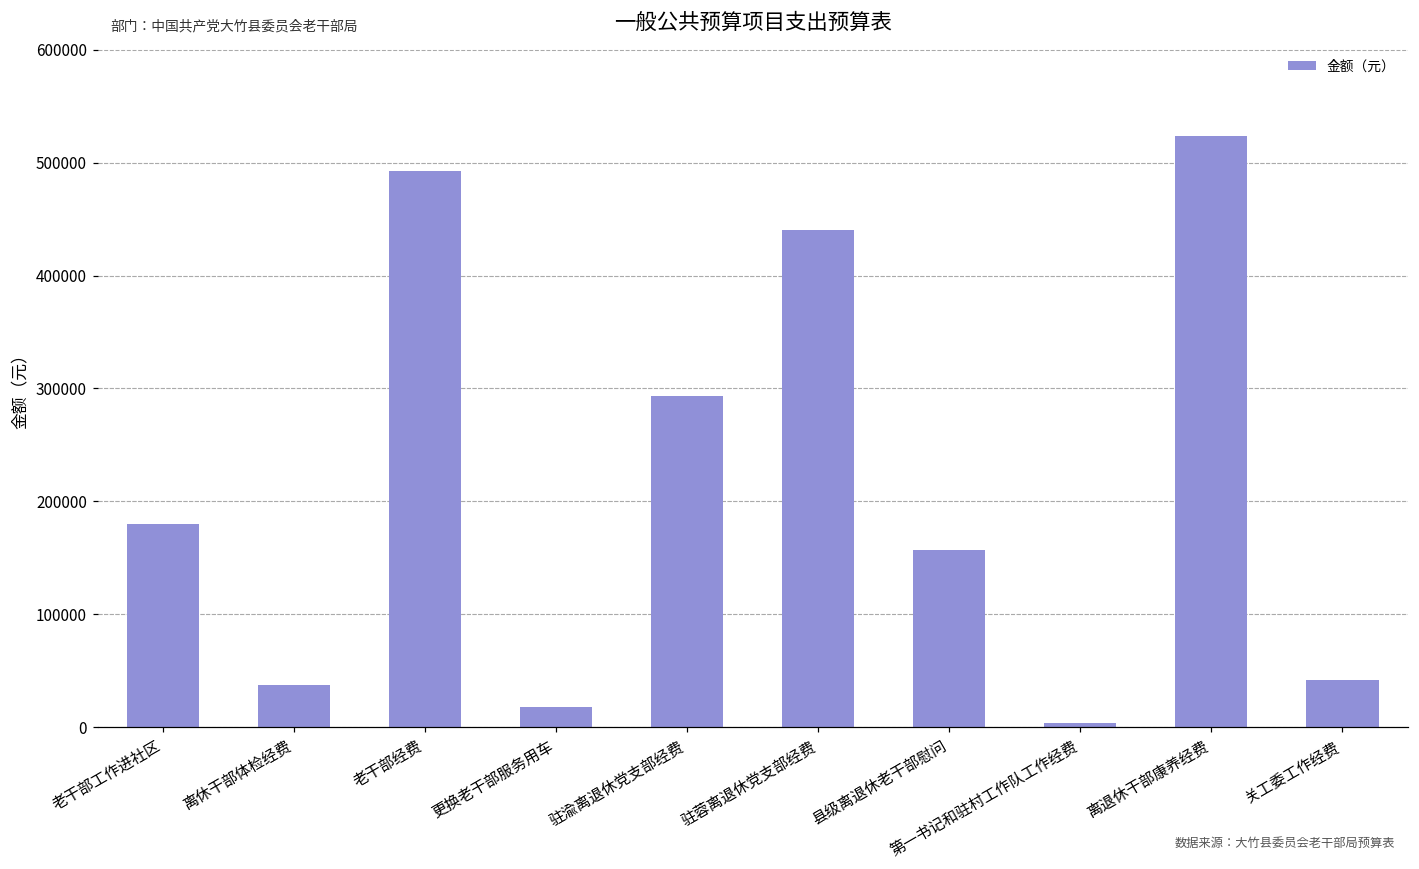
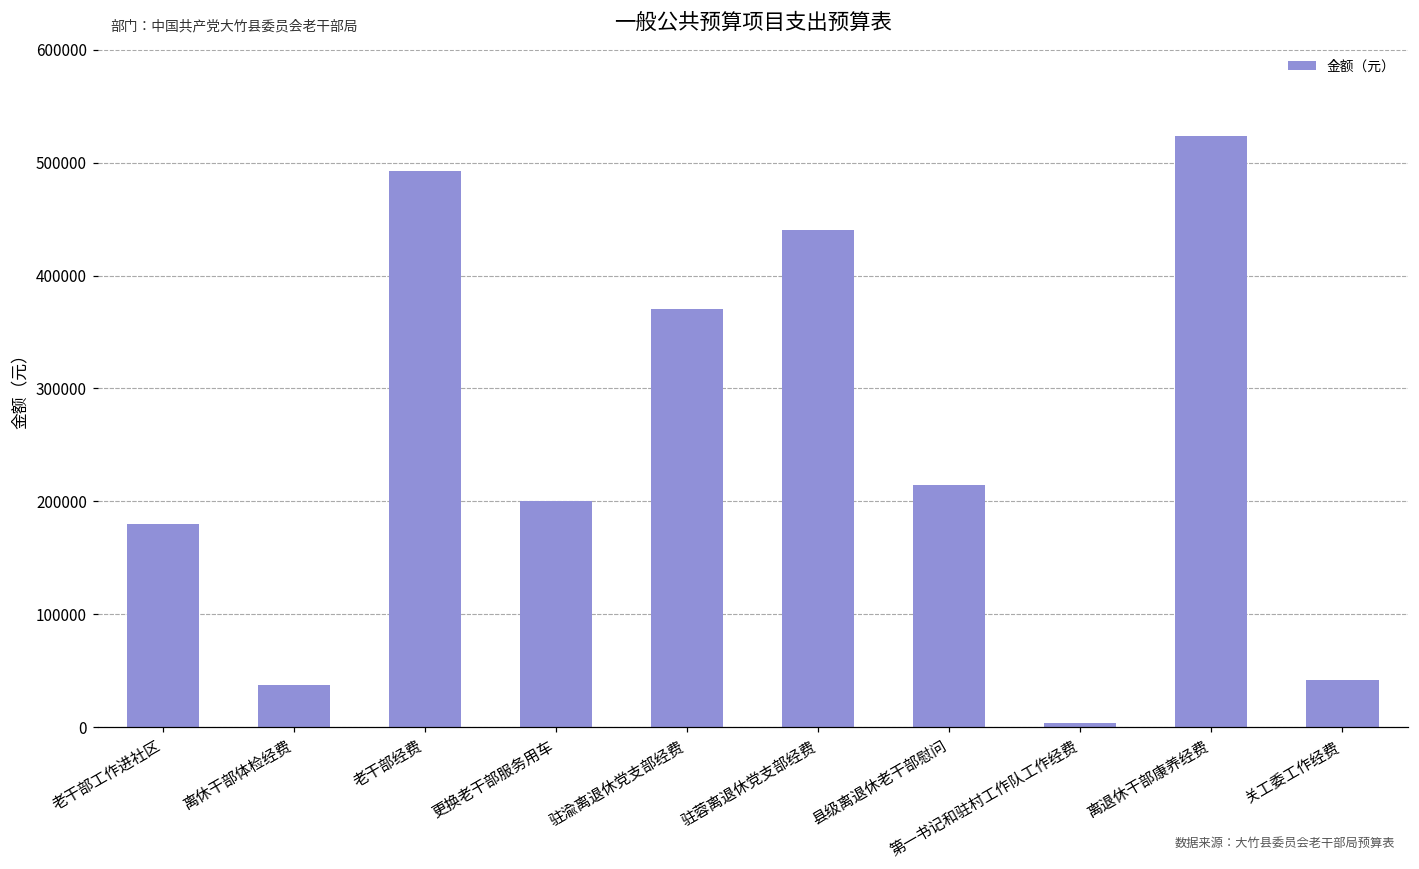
  {
    "老干部工作进社区": 180000,
    "离休干部体检经费": 38000,
    "老干部经费": 492000,
-   "更换老干部服务用车": 18000,
-   "驻渝离退休党支部经费": 294000,
+   "更换老干部服务用车": 200000,
+   "驻渝离退休党支部经费": 370000,
    "驻蓉离退休党支部经费": 440000,
-   "县级离退休老干部慰问": 157000,
+   "县级离退休老干部慰问": 215000,
    "第一书记和驻村工作队工作经费": 4000,
    "离退休干部康养经费": 524000,
    "关工委工作经费": 42000
  }
